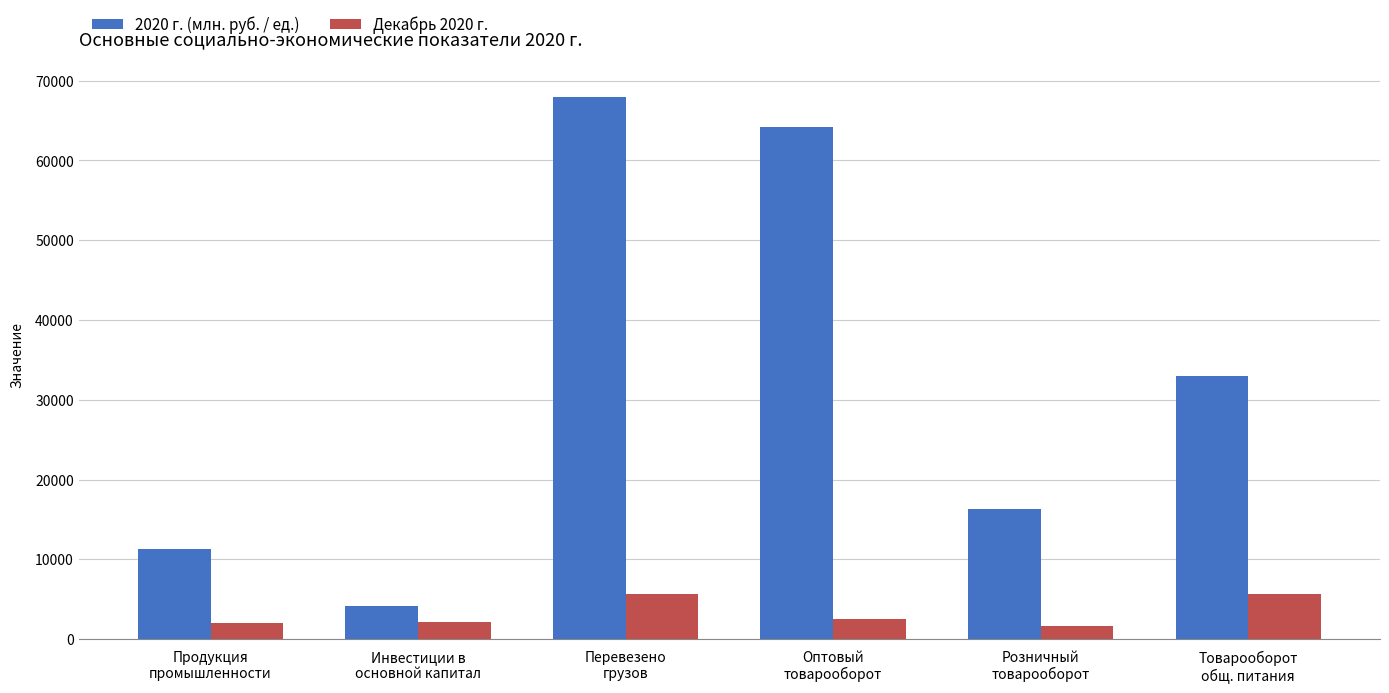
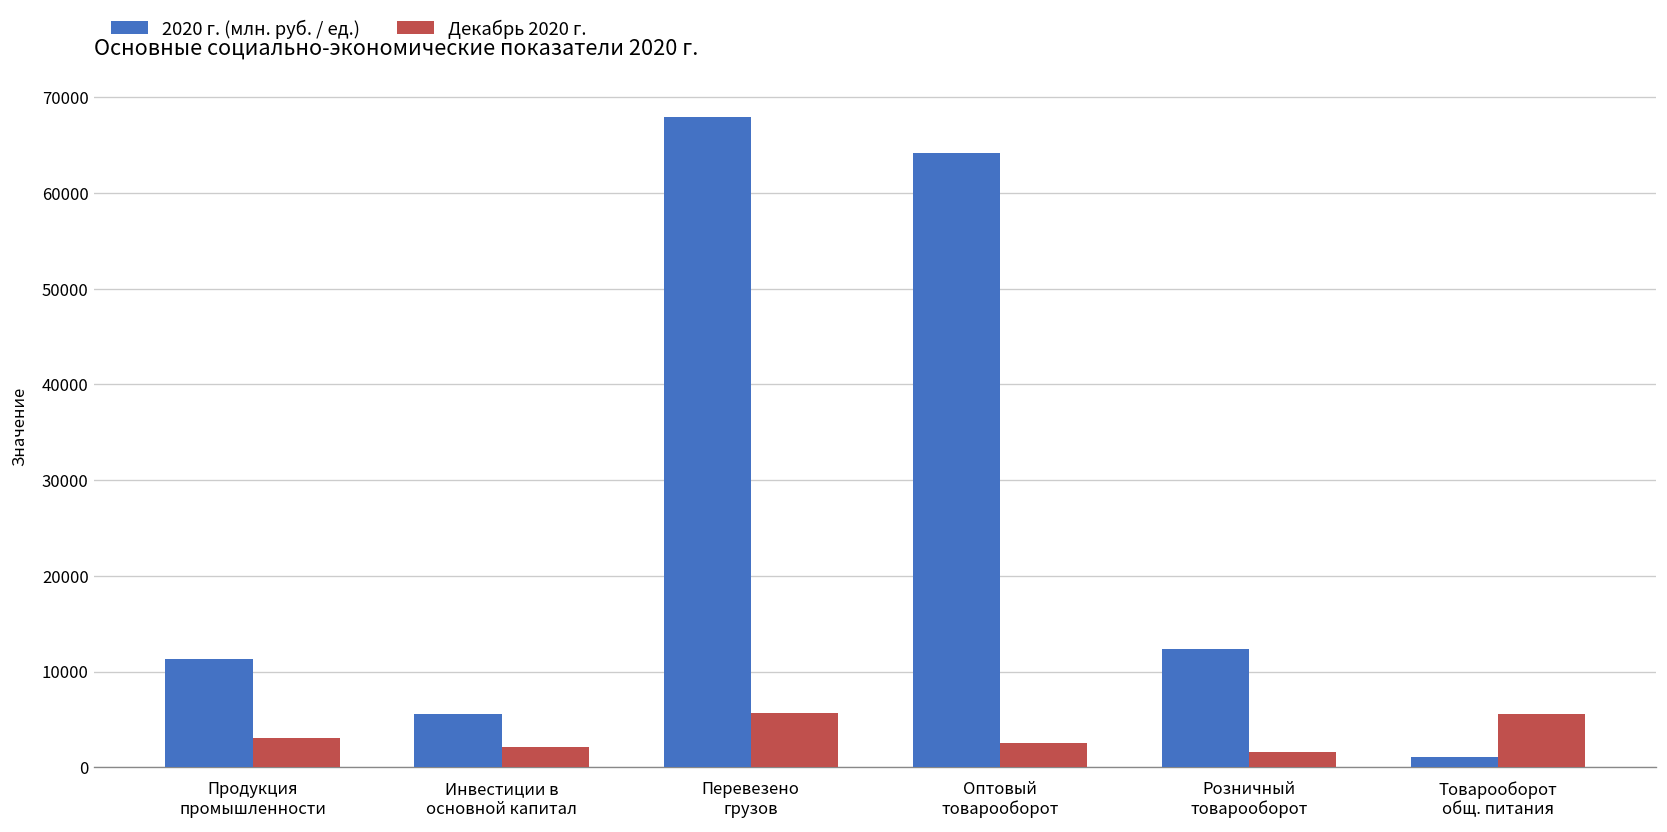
  {
    "2020 г. (млн. руб. / ед.)": {
      "Продукция промышленности": 11000,
-     "Инвестиции в основной капитал": 4000,
+     "Инвестиции в основной капитал": 6000,
      "Перевезено грузов": 68000,
      "Оптовый товарооборот": 64000,
-     "Розничный товарооборот": 16000,
-     "Товарооборот общ. питания": 33000
+     "Розничный товарооборот": 12000,
+     "Товарооборот общ. питания": 1000
    },
    "Декабрь 2020 г.": {
-     "Продукция промышленности": 2000,
+     "Продукция промышленности": 3000,
      "Инвестиции в основной капитал": 2000,
      "Перевезено грузов": 6000,
      "Оптовый товарооборот": 3000,
      "Розничный товарооборот": 2000,
      "Товарооборот общ. питания": 6000
    }
  }
